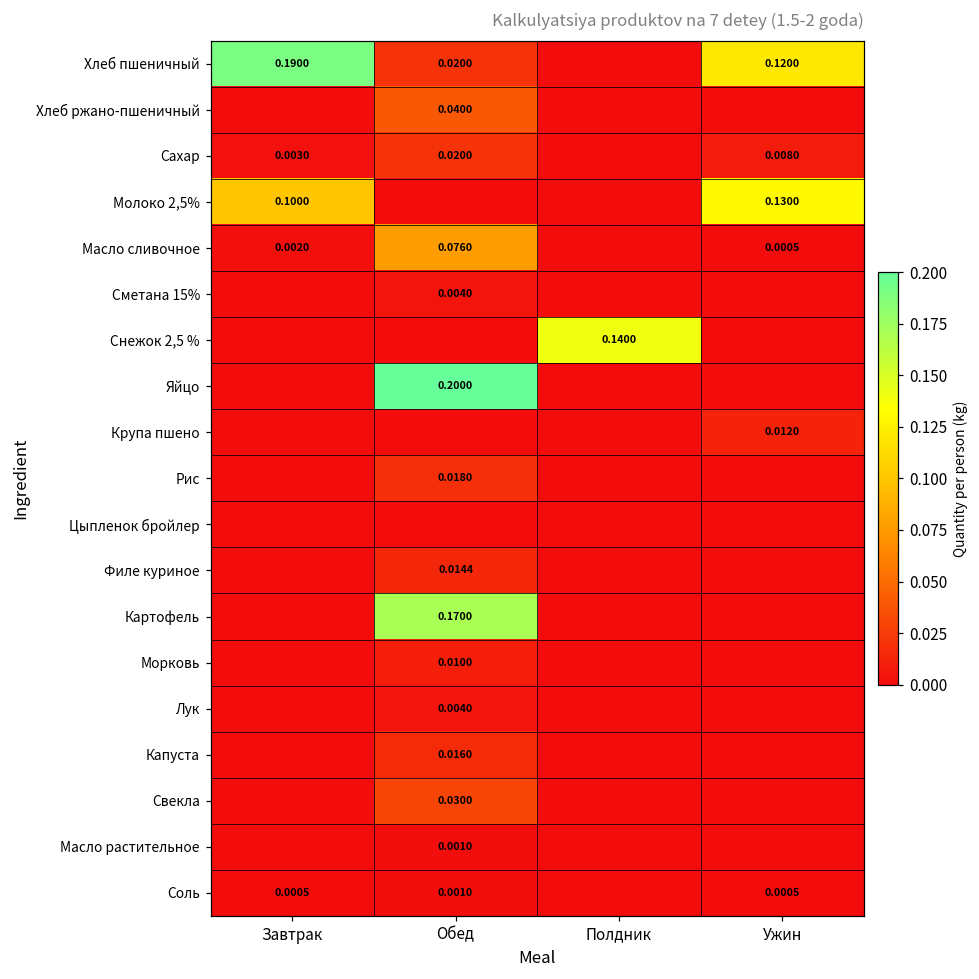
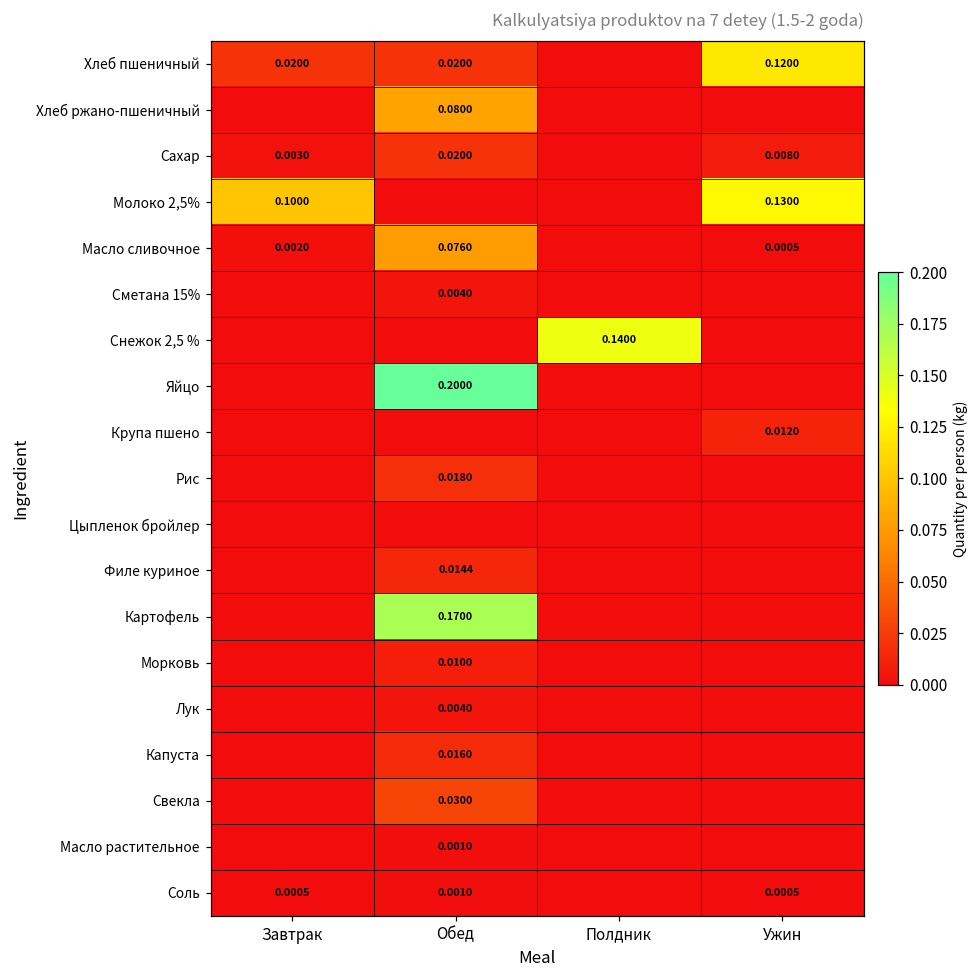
  {
    "Хлеб пшеничный": {
-     "Завтрак": 0.1900,
+     "Завтрак": 0.0200,
      "Обед": 0.0200,
      "Ужин": 0.1200
    },
    "Хлеб ржано-пшеничный": {
-     "Обед": 0.0400
+     "Обед": 0.0800
    },
    "Сахар": {
      "Завтрак": 0.0030,
      "Обед": 0.0200,
      "Ужин": 0.0080
    },
    "Молоко 2,5%": {
      "Завтрак": 0.1000,
      "Ужин": 0.1300
    },
    "Масло сливочное": {
      "Завтрак": 0.0020,
      "Обед": 0.0760,
      "Ужин": 0.0005
    },
    "Сметана 15%": {
      "Обед": 0.0040
    },
    "Снежок 2,5 %": {
      "Полдник": 0.1400
    },
    "Яйцо": {
      "Обед": 0.2000
    },
    "Крупа пшено": {
      "Ужин": 0.0120
    },
    "Рис": {
      "Обед": 0.0180
    },
    "Филе куриное": {
      "Обед": 0.0144
    },
    "Картофель": {
      "Обед": 0.1700
    },
    "Морковь": {
      "Обед": 0.0100
    },
    "Лук": {
      "Обед": 0.0040
    },
    "Капуста": {
      "Обед": 0.0160
    },
    "Свекла": {
      "Обед": 0.0300
    },
    "Масло растительное": {
      "Обед": 0.0010
    },
    "Соль": {
      "Завтрак": 0.0005,
      "Обед": 0.0010,
      "Ужин": 0.0005
    }
  }
